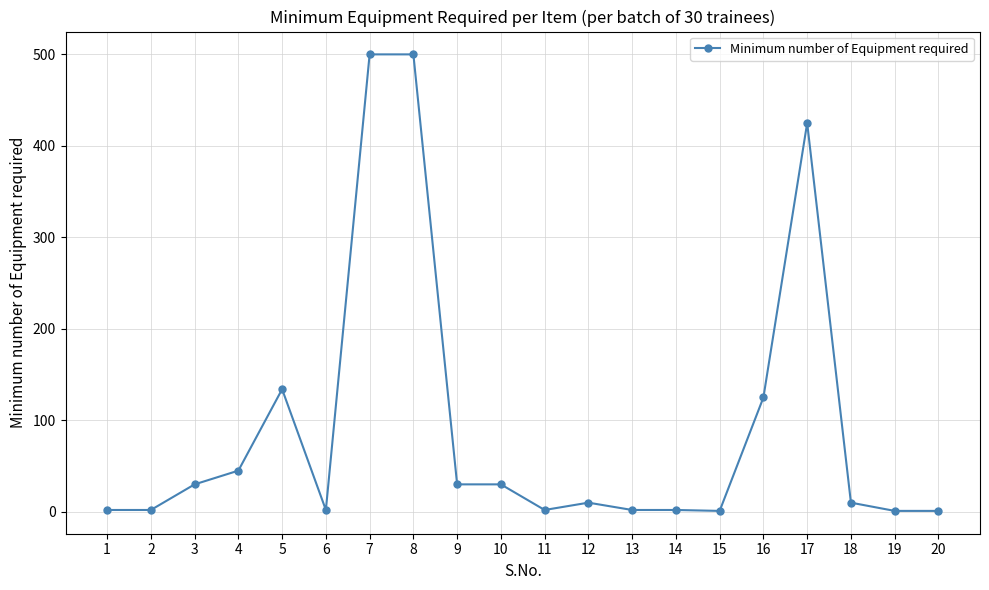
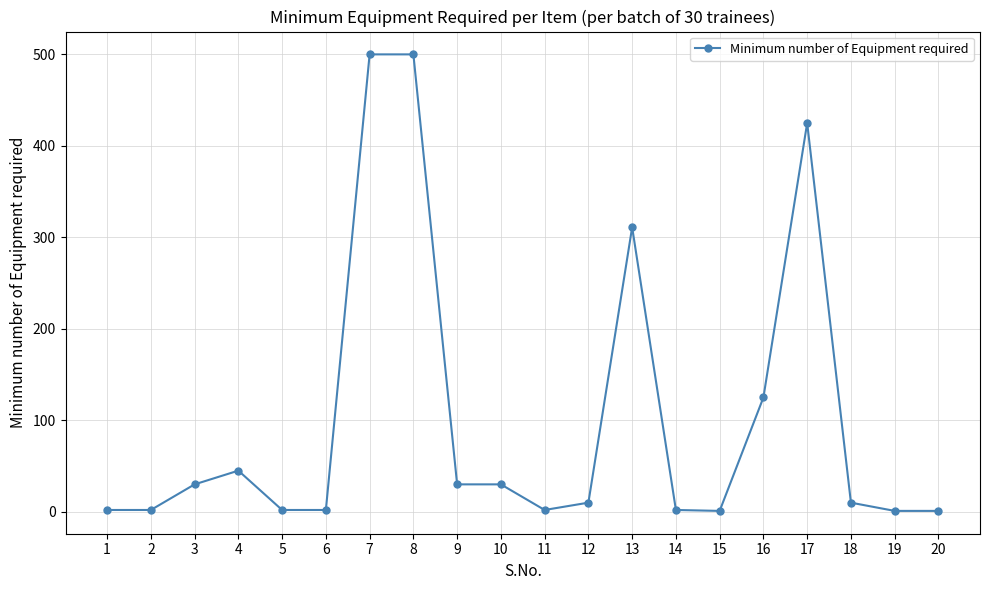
  {
    "1": 0,
    "2": 0,
    "3": 30,
    "4": 50,
-   "5": 130,
+   "5": 0,
    "6": 0,
    "7": 500,
    "8": 500,
    "9": 30,
    "10": 30,
    "11": 0,
    "12": 10,
-   "13": 0,
+   "13": 310,
    "14": 0,
    "15": 0,
    "16": 130,
    "17": 430,
    "18": 10,
    "19": 0,
    "20": 0
  }
